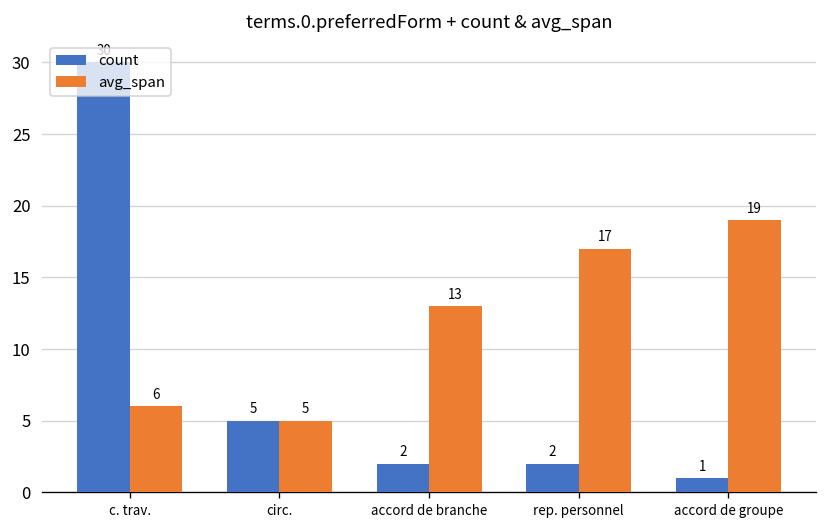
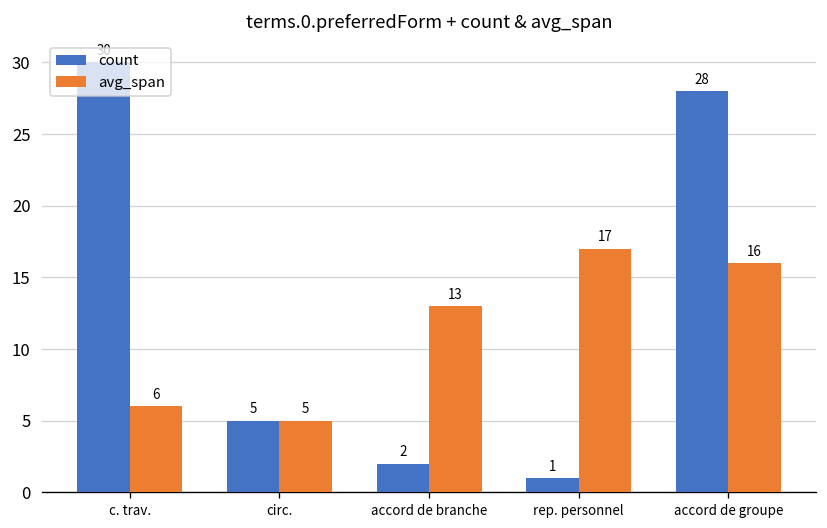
  {
    "count": {
      "circ.": 5,
      "accord de branche": 2,
-     "rep. personnel": 2,
-     "accord de groupe": 1
+     "rep. personnel": 1,
+     "accord de groupe": 28
    },
    "avg_span": {
      "c. trav.": 6,
      "circ.": 5,
      "accord de branche": 13,
      "rep. personnel": 17,
-     "accord de groupe": 19
+     "accord de groupe": 16
    }
  }
